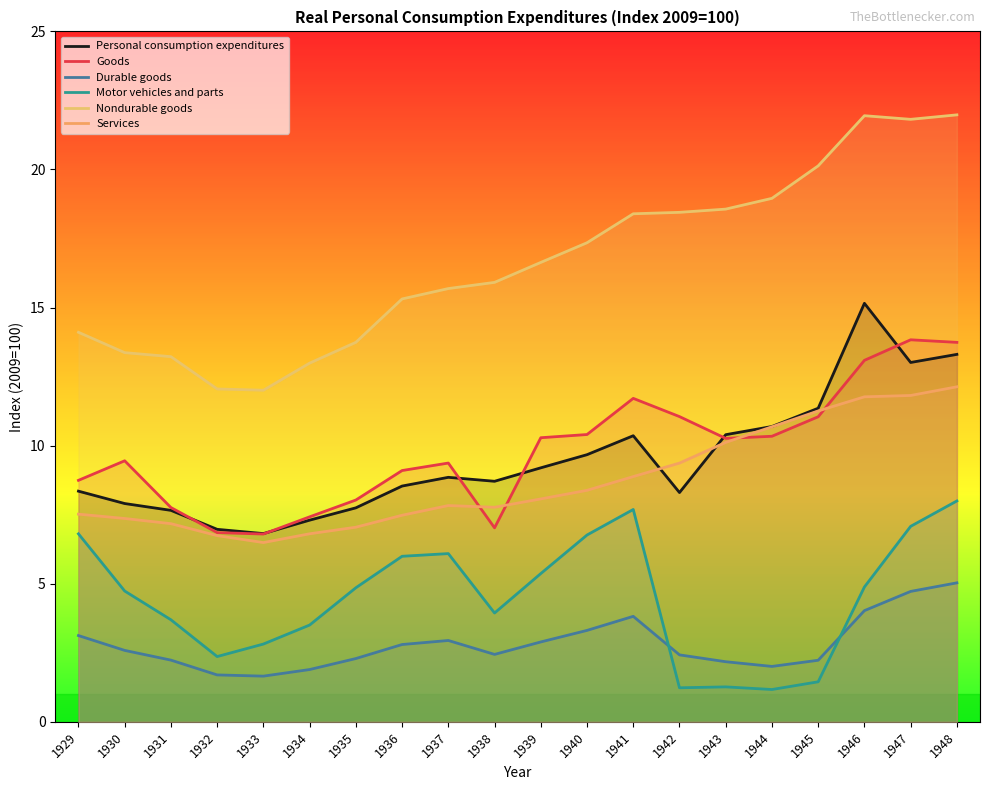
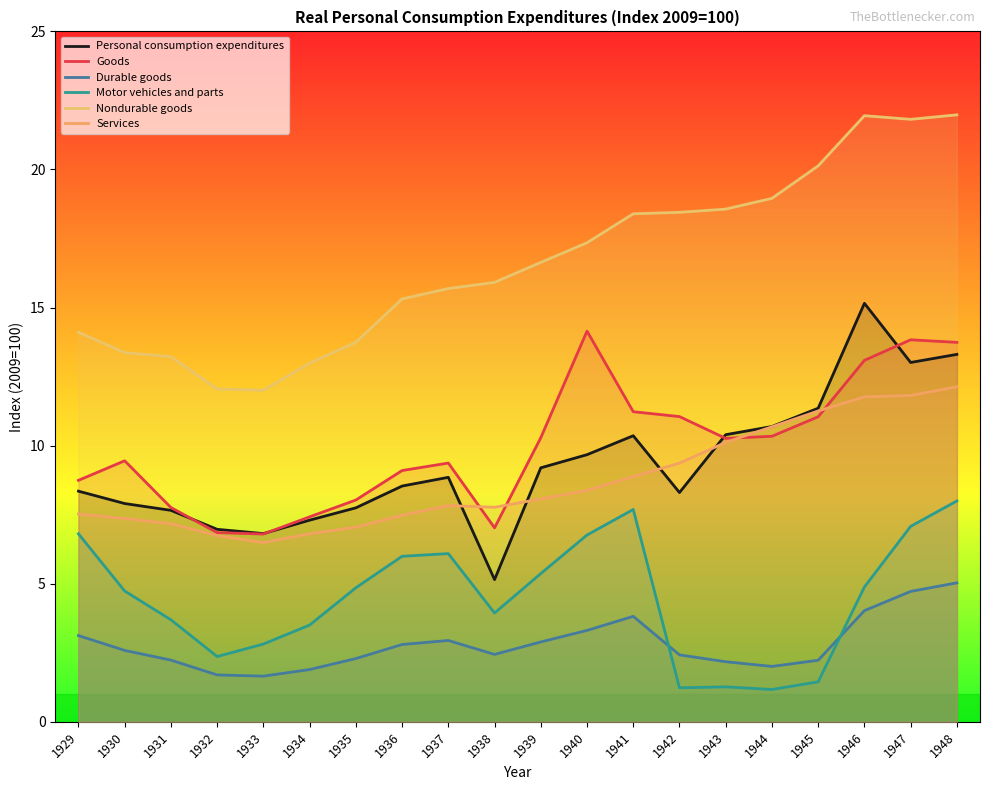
  {
    "Personal consumption expenditures": {
      "1929": 8.4,
      "1930": 7.9,
      "1931": 7.7,
      "1932": 7.0,
      "1934": 7.3,
      "1935": 7.7,
      "1936": 8.5,
      "1937": 8.9,
-     "1938": 8.7,
+     "1938": 5.2,
      "1939": 9.2,
      "1940": 9.7,
      "1941": 10.4,
      "1942": 8.3,
      "1943": 10.4,
      "1945": 11.4,
      "1946": 15.2,
      "1947": 13.0,
      "1948": 13.3
    },
    "Goods": {
      "1929": 8.7,
      "1930": 9.5,
      "1931": 7.8,
      "1932": 6.9,
      "1934": 7.4,
      "1935": 8.0,
      "1936": 9.1,
      "1937": 9.4,
      "1938": 7.0,
      "1939": 10.3,
-     "1940": 10.4,
-     "1941": 11.7,
+     "1940": 14.1,
+     "1941": 11.2,
      "1942": 11.1,
      "1943": 10.3,
      "1944": 10.3,
      "1945": 11.0,
      "1946": 13.1,
      "1947": 13.8,
      "1948": 13.7
    }
  }
